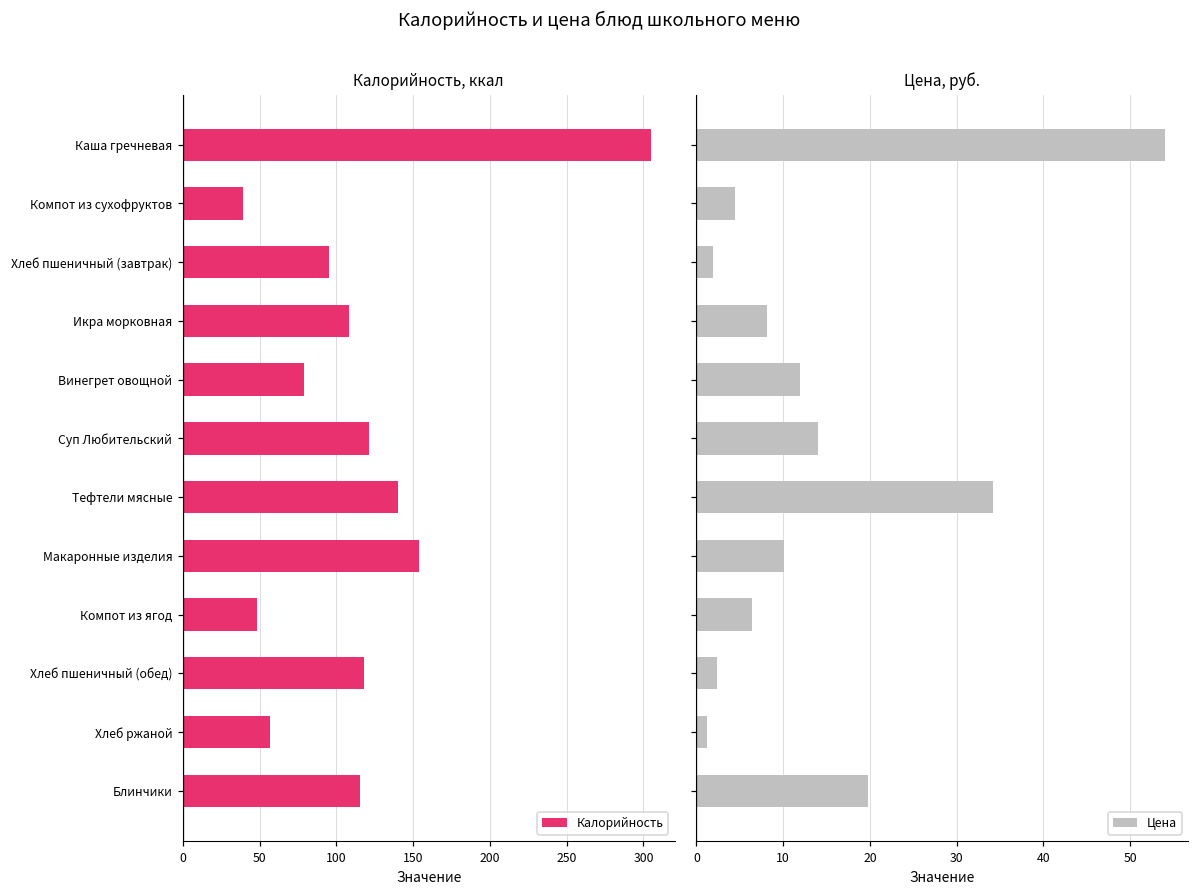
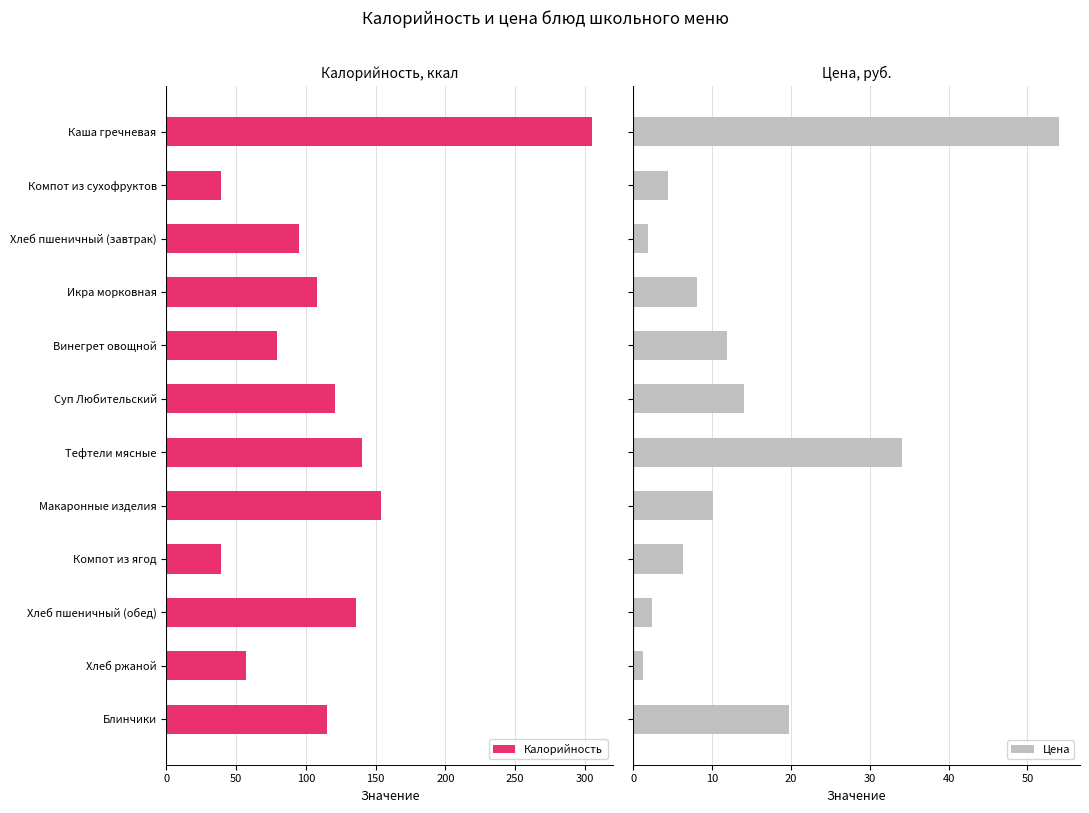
  {
    "Калорийность, ккал": {
      "Каша гречневая": 305,
      "Компот из сухофруктов": 39,
      "Хлеб пшеничный (завтрак)": 95,
      "Икра морковная": 108,
      "Винегрет овощной": 79,
      "Суп Любительский": 121,
      "Тефтели мясные": 140,
      "Макаронные изделия": 154,
-     "Компот из ягод": 48,
-     "Хлеб пшеничный (обед)": 118,
+     "Компот из ягод": 39,
+     "Хлеб пшеничный (обед)": 136,
      "Хлеб ржаной": 57,
      "Блинчики": 115
    }
  }
